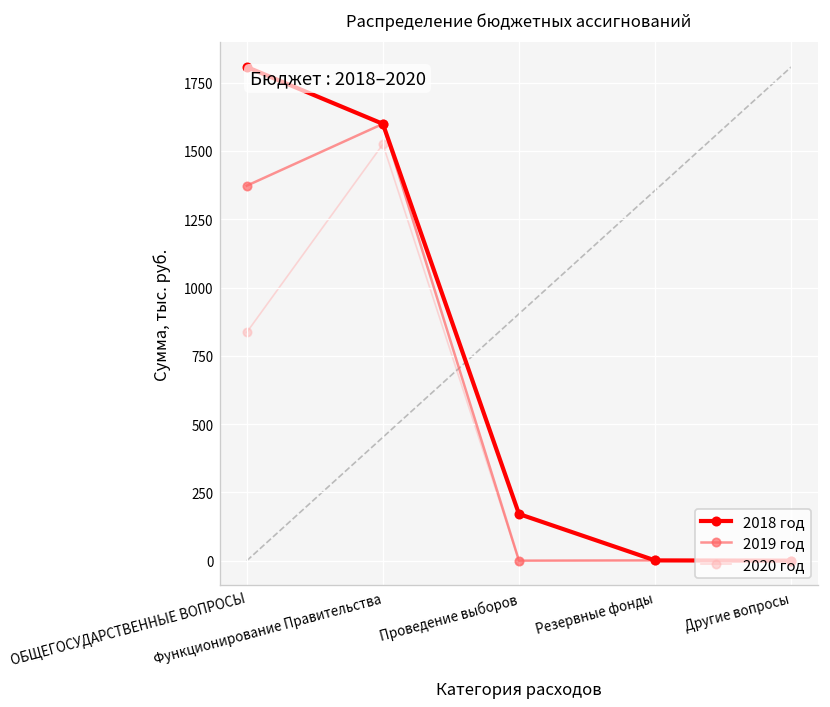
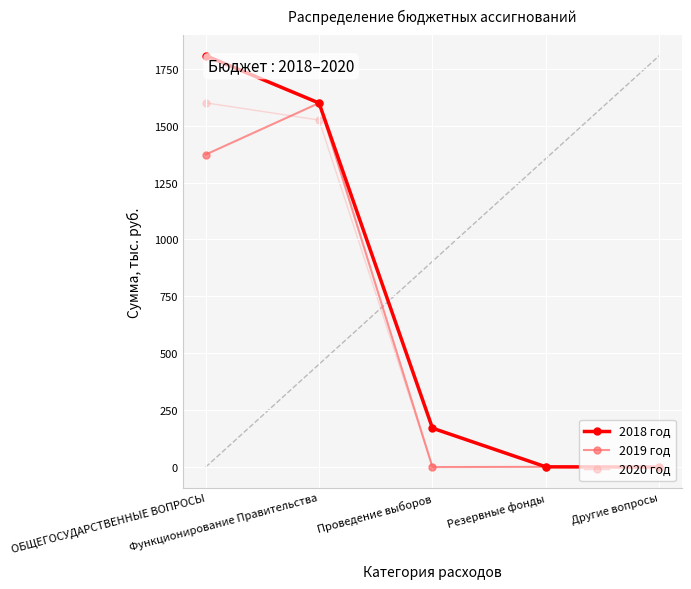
  {
    "2018 год": {
      "Проведение выборов": 170
    },
    "2019 год": {
      "ОБЩЕГОСУДАРСТВЕННЫЕ ВОПРОСЫ": 1370
    },
    "2020 год": {
-     "ОБЩЕГОСУДАРСТВЕННЫЕ ВОПРОСЫ": 840,
+     "ОБЩЕГОСУДАРСТВЕННЫЕ ВОПРОСЫ": 1600,
      "Функционирование Правительства": 1520
    }
  }
